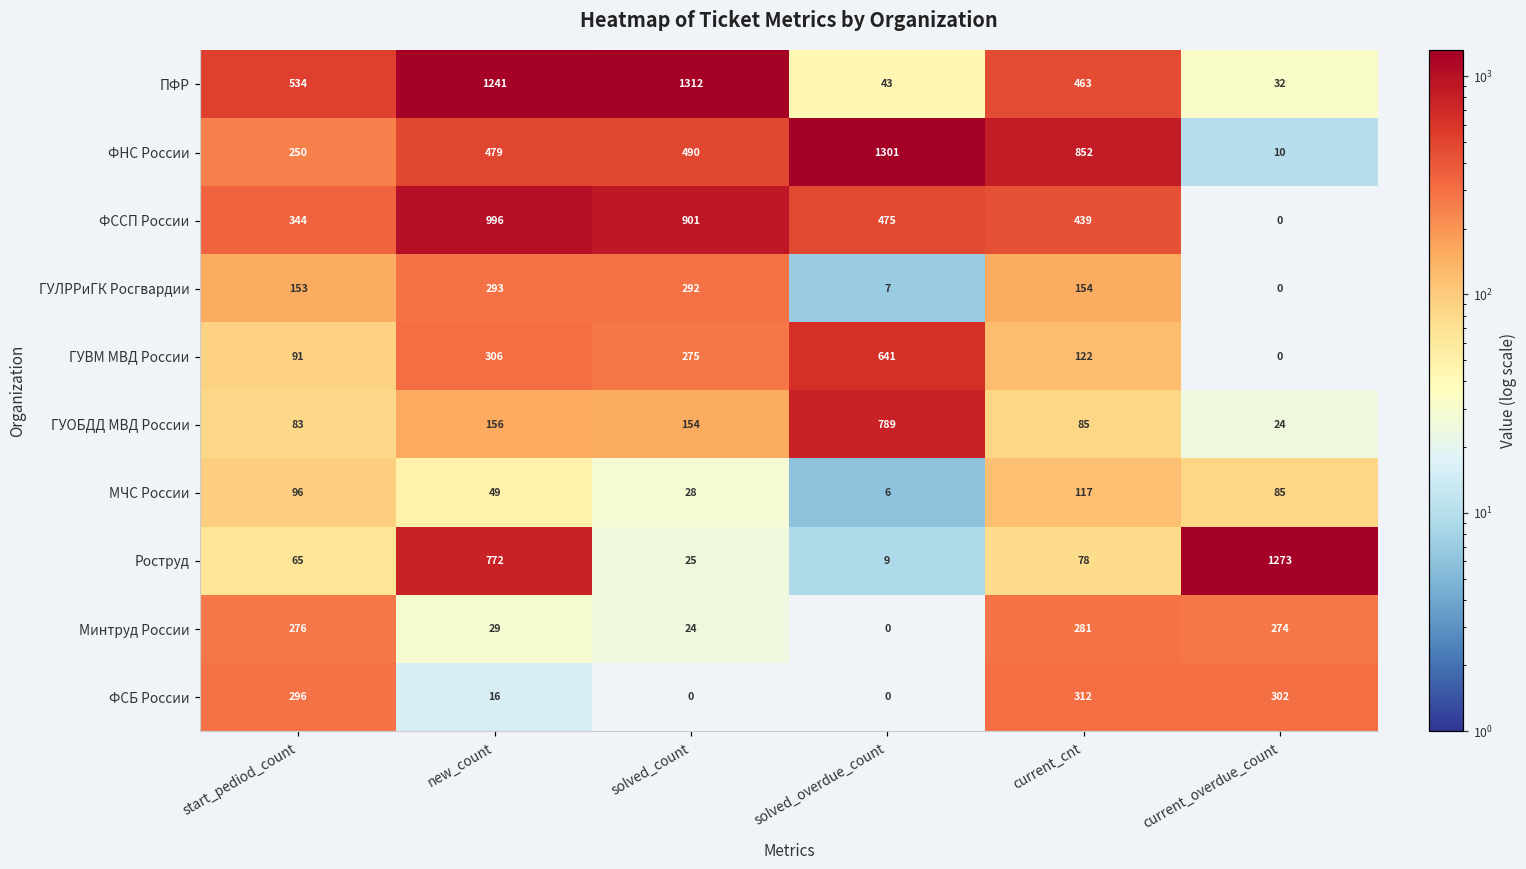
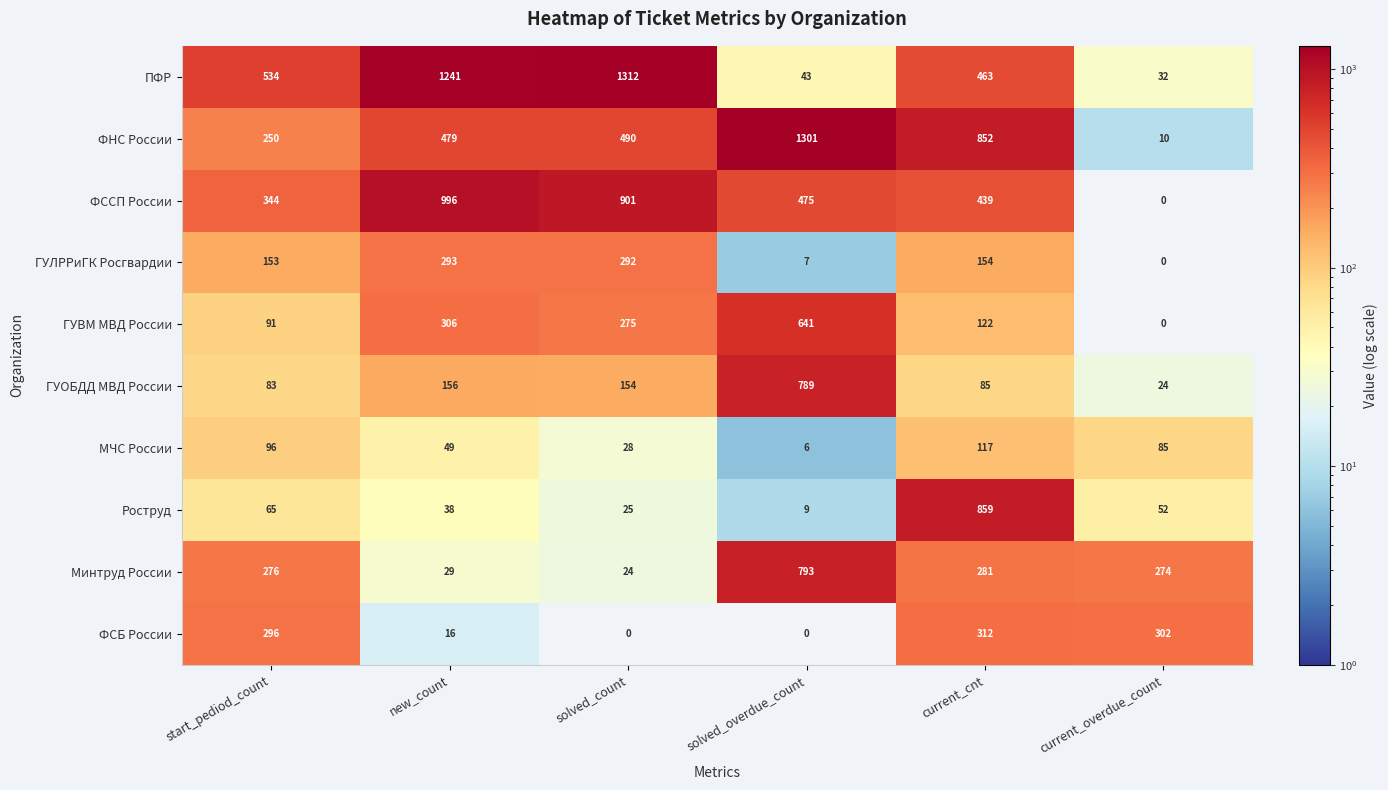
  {
    "ПФР": {
      "start_pediod_count": 534,
      "new_count": 1241,
      "solved_count": 1312,
      "solved_overdue_count": 43,
      "current_cnt": 463,
      "current_overdue_count": 32
    },
    "ФНС России": {
      "start_pediod_count": 250,
      "new_count": 479,
      "solved_count": 490,
      "solved_overdue_count": 1301,
      "current_cnt": 852,
      "current_overdue_count": 10
    },
    "ФССП России": {
      "start_pediod_count": 344,
      "new_count": 996,
      "solved_count": 901,
      "solved_overdue_count": 475,
      "current_cnt": 439,
      "current_overdue_count": 0
    },
    "ГУЛРРиГК Росгвардии": {
      "start_pediod_count": 153,
      "new_count": 293,
      "solved_count": 292,
      "solved_overdue_count": 7,
      "current_cnt": 154,
      "current_overdue_count": 0
    },
    "ГУВМ МВД России": {
      "start_pediod_count": 91,
      "new_count": 306,
      "solved_count": 275,
      "solved_overdue_count": 641,
      "current_cnt": 122,
      "current_overdue_count": 0
    },
    "ГУОБДД МВД России": {
      "start_pediod_count": 83,
      "new_count": 156,
      "solved_count": 154,
      "solved_overdue_count": 789,
      "current_cnt": 85,
      "current_overdue_count": 24
    },
    "МЧС России": {
      "start_pediod_count": 96,
      "new_count": 49,
      "solved_count": 28,
      "solved_overdue_count": 6,
      "current_cnt": 117,
      "current_overdue_count": 85
    },
    "Роструд": {
      "start_pediod_count": 65,
-     "new_count": 772,
+     "new_count": 38,
      "solved_count": 25,
      "solved_overdue_count": 9,
-     "current_cnt": 78,
-     "current_overdue_count": 1273
+     "current_cnt": 859,
+     "current_overdue_count": 52
    },
    "Минтруд России": {
      "start_pediod_count": 276,
      "new_count": 29,
      "solved_count": 24,
-     "solved_overdue_count": 0,
+     "solved_overdue_count": 793,
      "current_cnt": 281,
      "current_overdue_count": 274
    },
    "ФСБ России": {
      "start_pediod_count": 296,
      "new_count": 16,
      "solved_count": 0,
      "solved_overdue_count": 0,
      "current_cnt": 312,
      "current_overdue_count": 302
    }
  }
